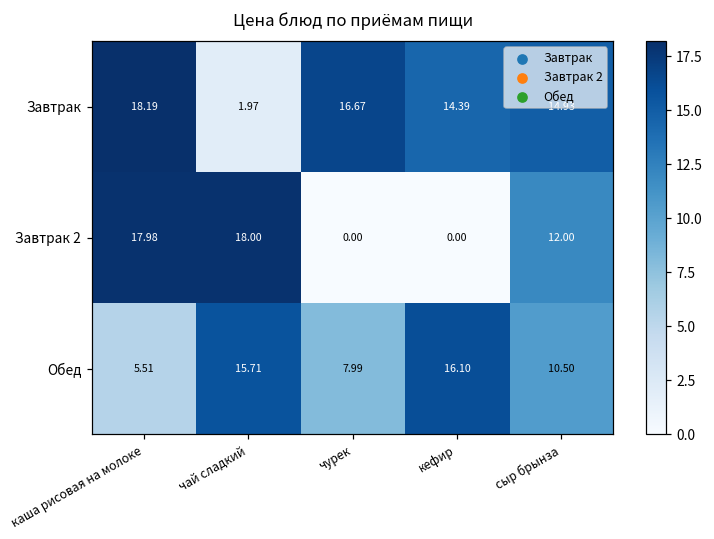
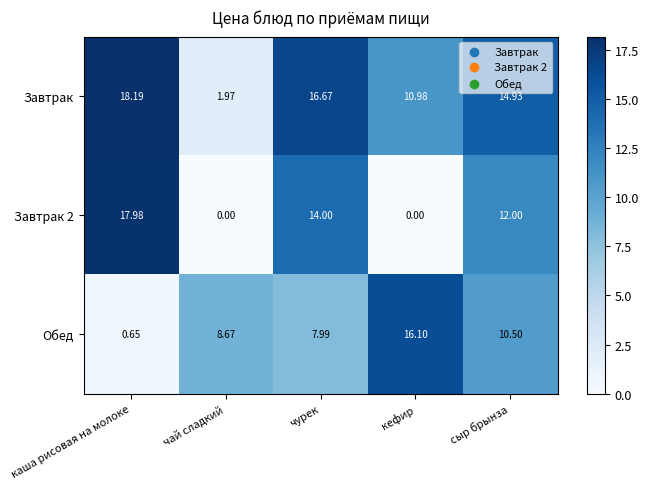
  {
    "Завтрак": {
      "каша рисовая на молоке": 18.19,
      "чай сладкий": 1.97,
      "чурек": 16.67,
-     "кефир": 14.39
+     "кефир": 10.98
    },
    "Завтрак 2": {
      "каша рисовая на молоке": 17.98,
-     "чай сладкий": 18.00,
-     "чурек": 0.00,
+     "чай сладкий": 0.00,
+     "чурек": 14.00,
      "кефир": 0.00,
      "сыр брынза": 12.00
    },
    "Обед": {
-     "каша рисовая на молоке": 5.51,
-     "чай сладкий": 15.71,
+     "каша рисовая на молоке": 0.65,
+     "чай сладкий": 8.67,
      "чурек": 7.99,
      "кефир": 16.10,
      "сыр брынза": 10.50
    }
  }
